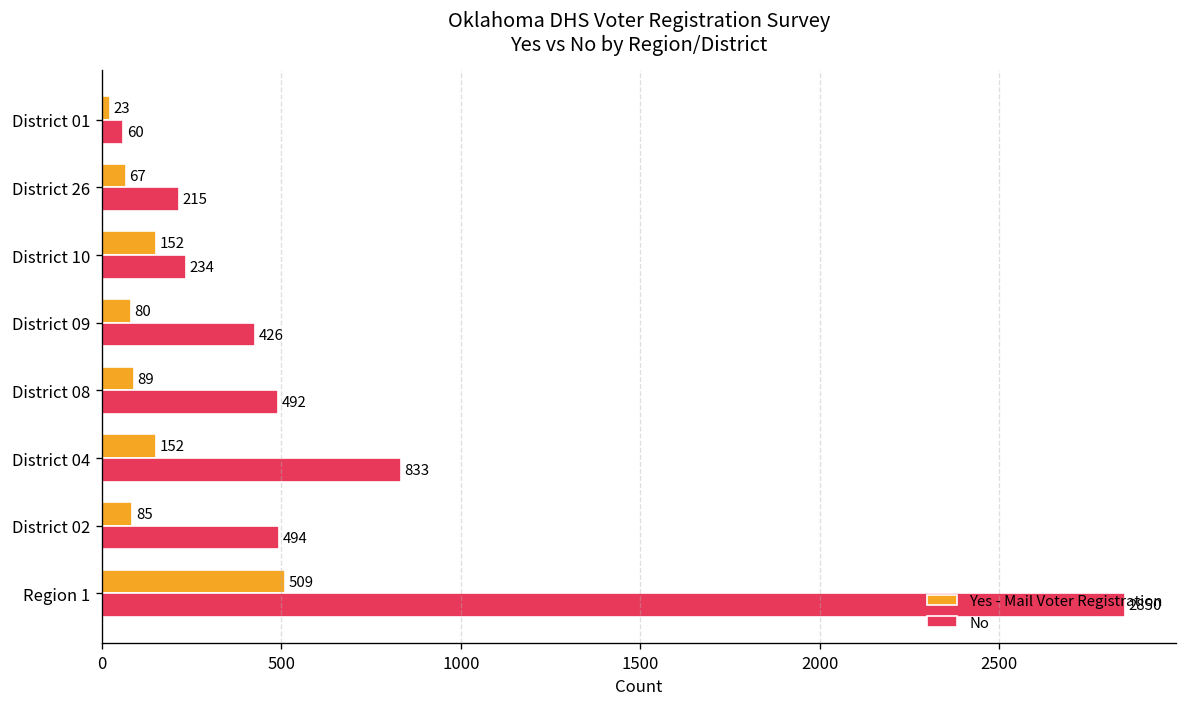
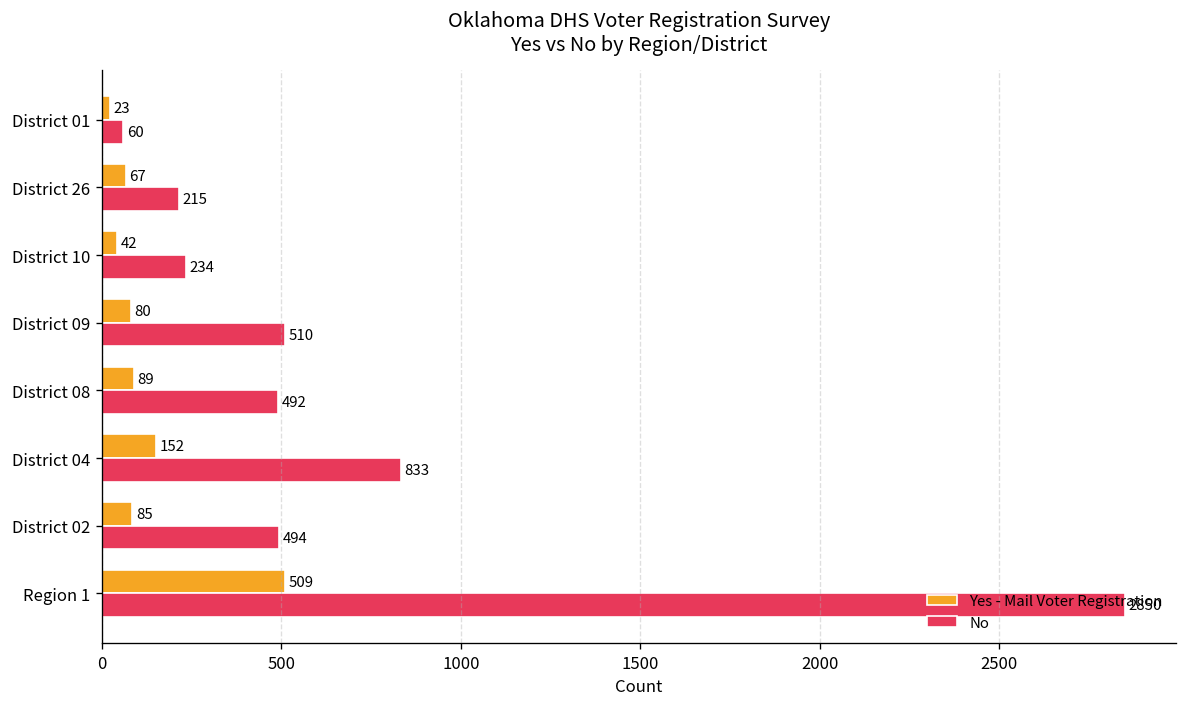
  {
    "Yes - Mail Voter Registration": {
      "District 01": 23,
      "District 26": 67,
-     "District 10": 152,
+     "District 10": 42,
      "District 09": 80,
      "District 08": 89,
      "District 04": 152,
      "District 02": 85,
      "Region 1": 509
    },
    "No": {
      "District 01": 60,
      "District 26": 215,
      "District 10": 234,
-     "District 09": 426,
+     "District 09": 510,
      "District 08": 492,
      "District 04": 833,
      "District 02": 494,
      "Region 1": 2850
    }
  }
